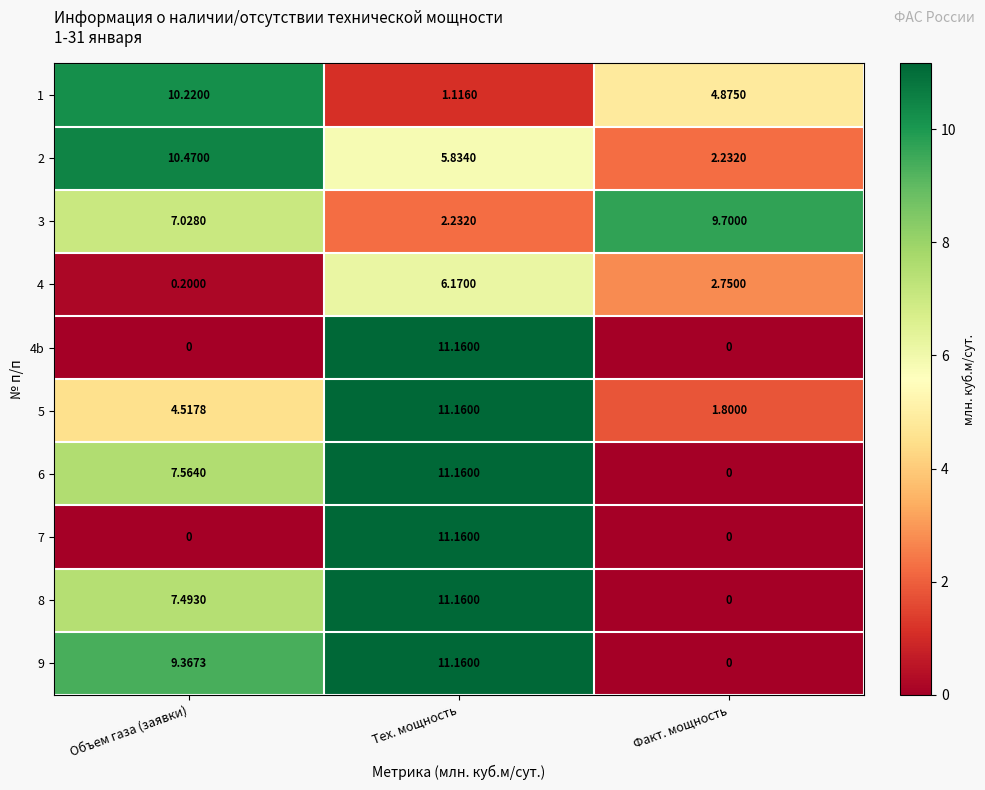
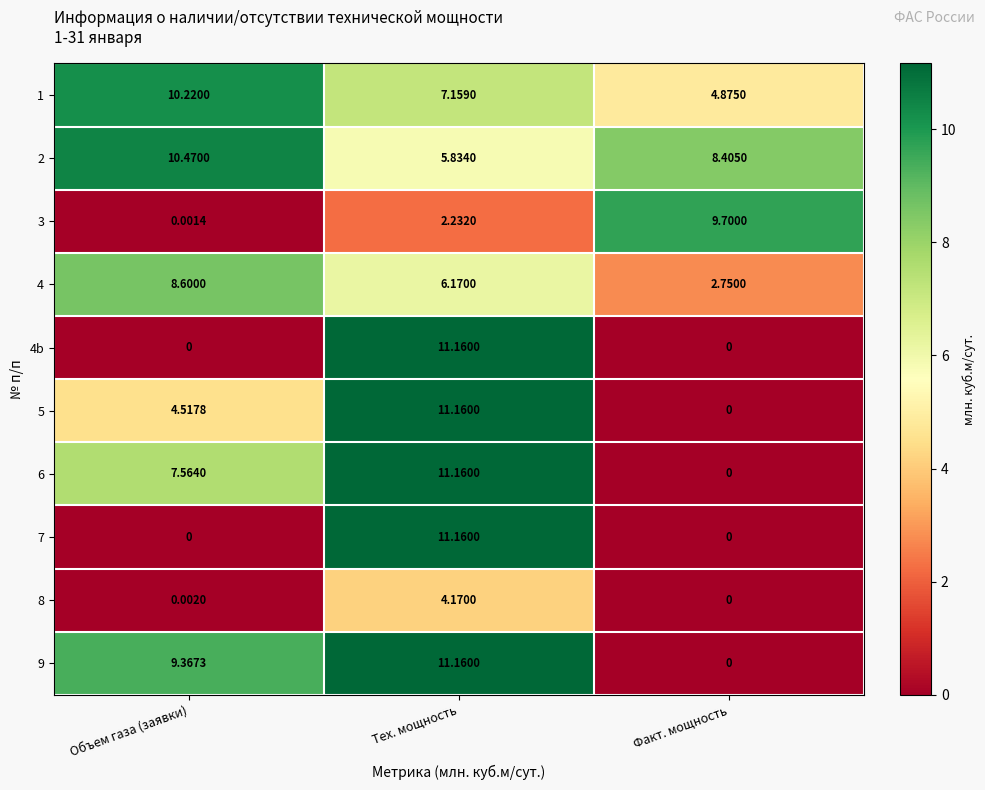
  {
    "1": {
      "Объем газа (заявки)": 10.2200,
-     "Тех. мощность": 1.1160,
+     "Тех. мощность": 7.1590,
      "Факт. мощность": 4.8750
    },
    "2": {
      "Объем газа (заявки)": 10.4700,
      "Тех. мощность": 5.8340,
-     "Факт. мощность": 2.2320
+     "Факт. мощность": 8.4050
    },
    "3": {
-     "Объем газа (заявки)": 7.0280,
+     "Объем газа (заявки)": 0.0014,
      "Тех. мощность": 2.2320,
      "Факт. мощность": 9.7000
    },
    "4": {
-     "Объем газа (заявки)": 0.2000,
+     "Объем газа (заявки)": 8.6000,
      "Тех. мощность": 6.1700,
      "Факт. мощность": 2.7500
    },
    "4b": {
      "Объем газа (заявки)": 0,
      "Тех. мощность": 11.1600,
      "Факт. мощность": 0
    },
    "5": {
      "Объем газа (заявки)": 4.5178,
      "Тех. мощность": 11.1600,
-     "Факт. мощность": 1.8000
+     "Факт. мощность": 0
    },
    "6": {
      "Объем газа (заявки)": 7.5640,
      "Тех. мощность": 11.1600,
      "Факт. мощность": 0
    },
    "7": {
      "Объем газа (заявки)": 0,
      "Тех. мощность": 11.1600,
      "Факт. мощность": 0
    },
    "8": {
-     "Объем газа (заявки)": 7.4930,
-     "Тех. мощность": 11.1600,
+     "Объем газа (заявки)": 0.0020,
+     "Тех. мощность": 4.1700,
      "Факт. мощность": 0
    },
    "9": {
      "Объем газа (заявки)": 9.3673,
      "Тех. мощность": 11.1600,
      "Факт. мощность": 0
    }
  }
